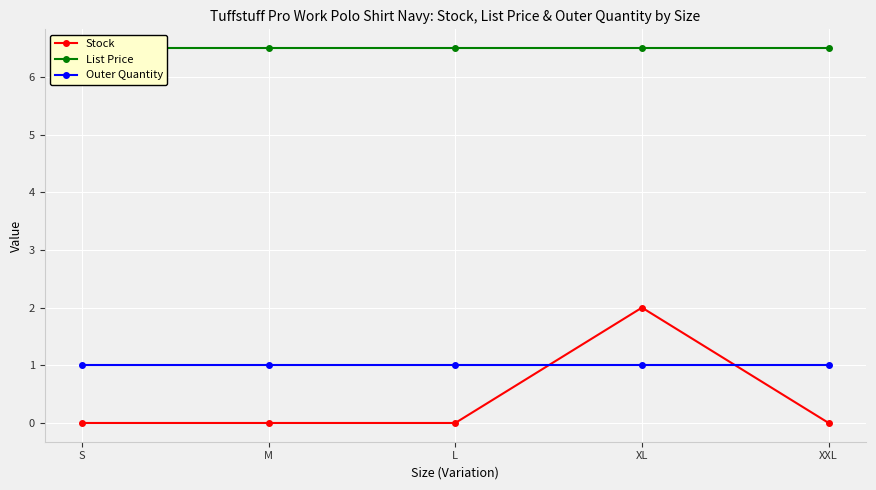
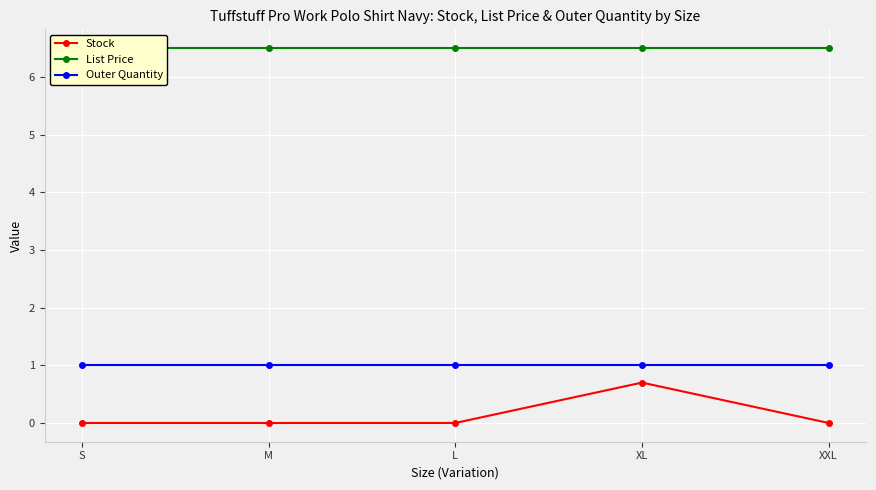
  {
    "Stock": {
      "S": 0.0,
      "M": 0.0,
      "L": 0.0,
-     "XL": 2.0,
+     "XL": 0.7,
      "XXL": 0.0
    },
    "List Price": {
      "M": 6.5,
      "L": 6.5,
      "XL": 6.5,
      "XXL": 6.5
    },
    "Outer Quantity": {
      "S": 1.0,
      "M": 1.0,
      "L": 1.0,
      "XL": 1.0,
      "XXL": 1.0
    }
  }
